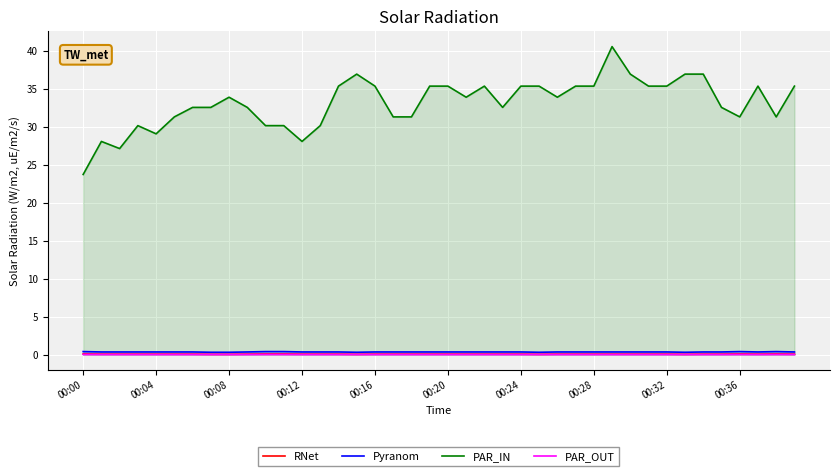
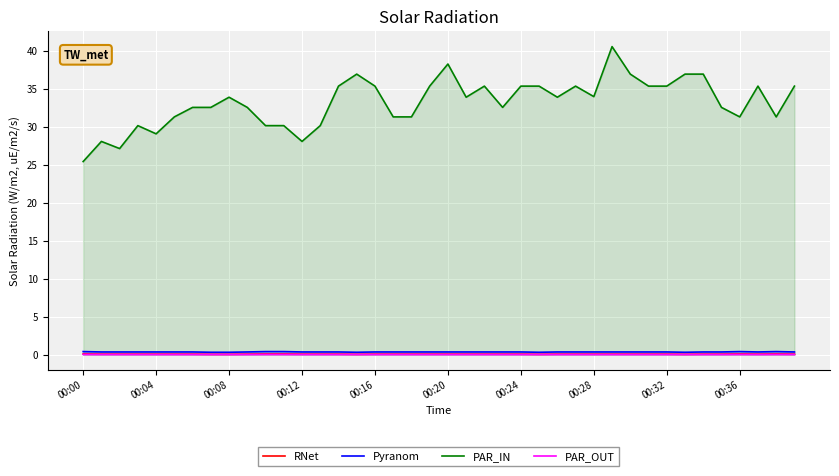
  {
    "PAR_IN": {
-     "00:00": 24,
+     "00:00": 25,
      "00:04": 29,
      "00:08": 34,
      "00:12": 28,
      "00:16": 35,
-     "00:20": 35,
+     "00:20": 38,
      "00:24": 35,
-     "00:28": 35,
+     "00:28": 34,
      "00:32": 35,
      "00:36": 31
    }
  }
